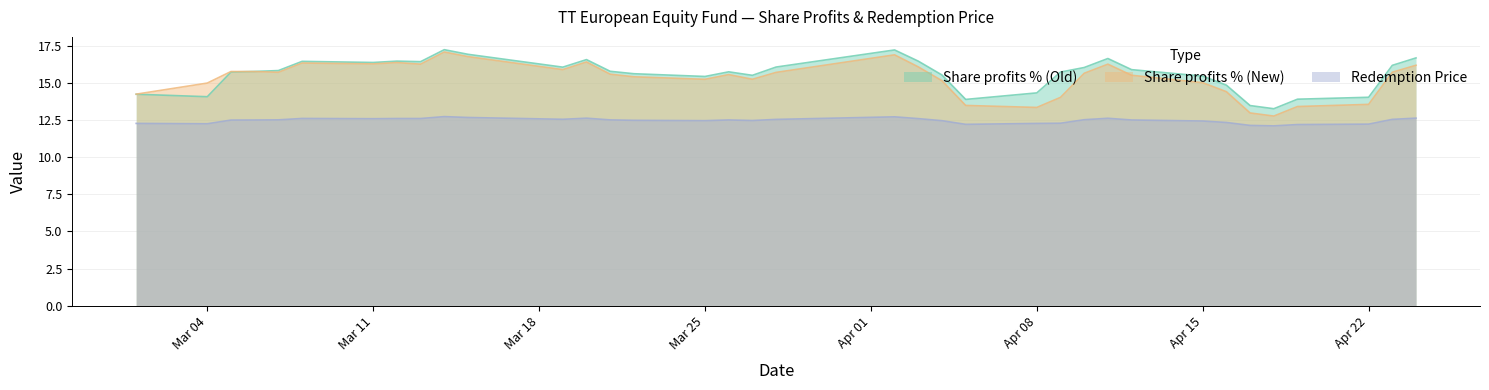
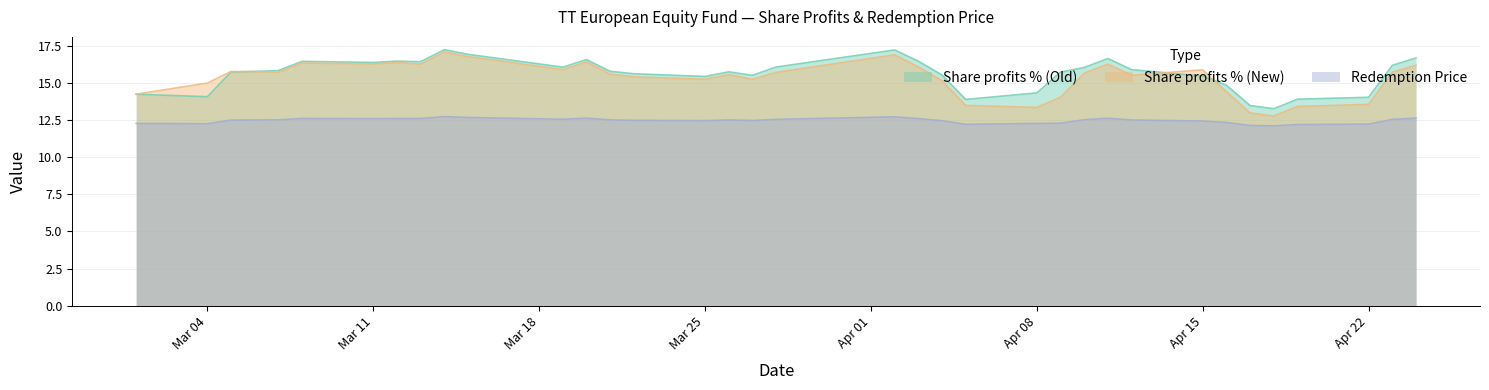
  {
    "Share profits % (New)": {
      "Mar 04": 15.0,
      "Mar 25": 15.3,
      "Apr 08": 13.4,
-     "Apr 15": 15.0,
+     "Apr 15": 15.9,
      "Apr 22": 13.6
    }
  }
